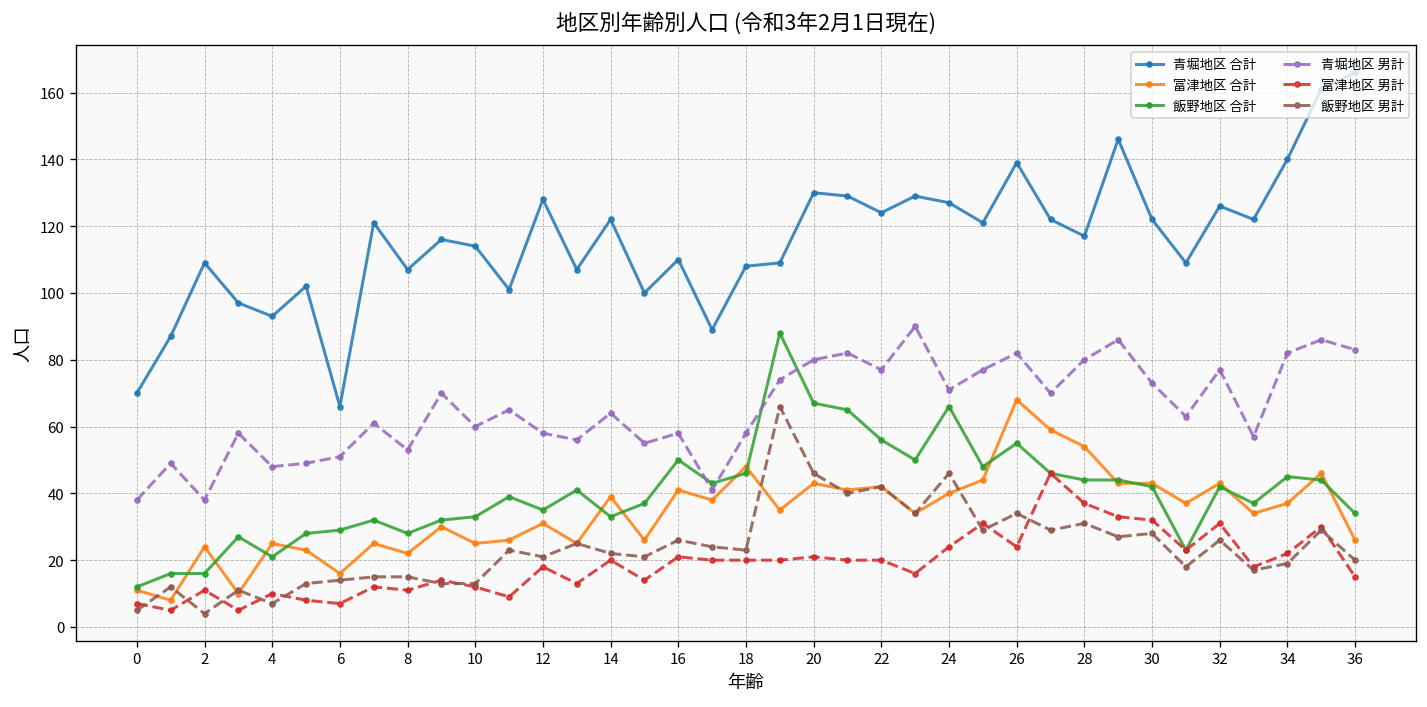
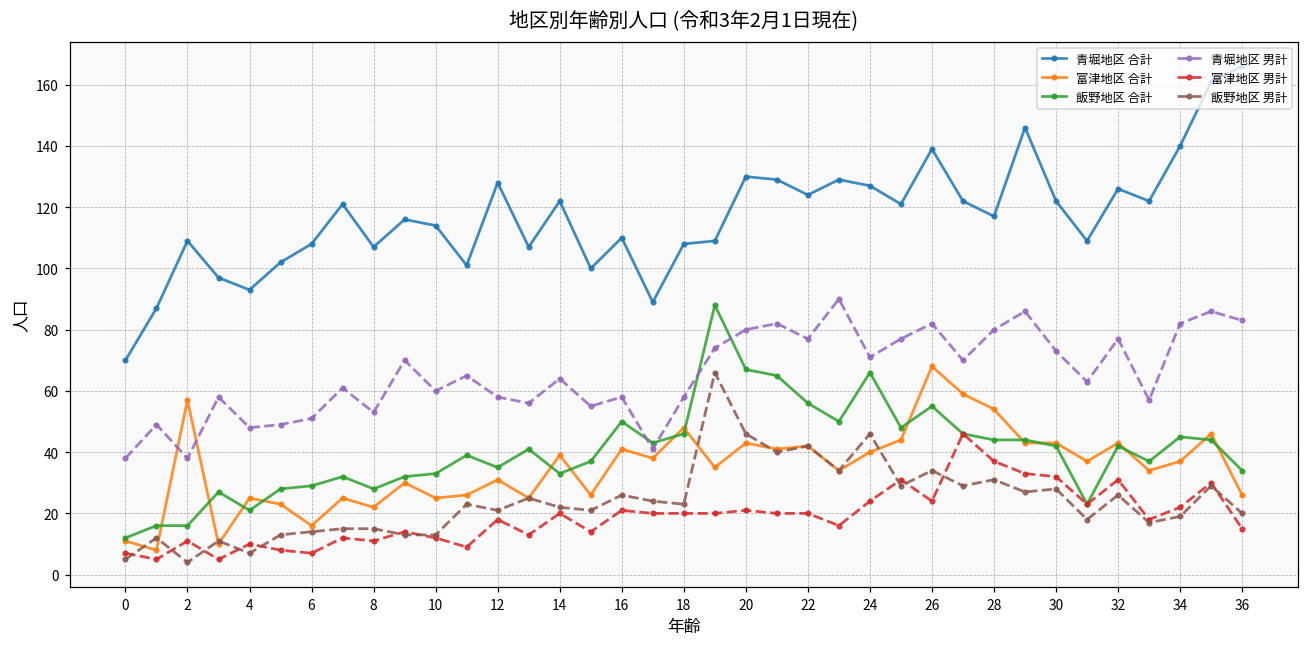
  {
    "青堀地区 合計": {
      "0": 70,
      "2": 109,
      "4": 93,
-     "6": 66,
+     "6": 108,
      "8": 107,
      "10": 114,
      "12": 128,
      "14": 122,
      "16": 110,
      "18": 108,
      "20": 130,
      "22": 124,
      "24": 127,
      "26": 139,
      "28": 117,
      "30": 122,
      "32": 126,
      "34": 140
    },
    "富津地区 合計": {
      "0": 11,
-     "2": 24,
+     "2": 57,
      "4": 25,
      "6": 16,
      "8": 22,
      "10": 25,
      "12": 31,
      "14": 39,
      "16": 41,
      "18": 48,
      "20": 43,
      "24": 40,
      "26": 68,
      "28": 54,
      "30": 43,
      "32": 43,
      "34": 37,
      "36": 26
    },
    "飯野地区 合計": {
      "0": 12,
      "2": 16,
      "4": 21,
      "6": 29,
      "8": 28,
      "10": 33,
      "12": 35,
      "14": 33,
      "16": 50,
      "18": 46,
      "20": 67,
      "22": 56,
      "24": 66,
      "26": 55,
      "28": 44,
      "30": 42,
      "32": 42,
      "34": 45,
      "36": 34
    },
    "青堀地区 男計": {
      "0": 38,
      "2": 38,
      "4": 48,
      "6": 51,
      "8": 53,
      "10": 60,
      "12": 58,
      "14": 64,
      "16": 58,
      "18": 58,
      "20": 80,
      "22": 77,
      "24": 71,
      "26": 82,
      "28": 80,
      "30": 73,
      "32": 77,
      "34": 82,
      "36": 83
    },
    "富津地区 男計": {
      "0": 7,
      "2": 11,
      "4": 10,
      "6": 7,
      "8": 11,
      "10": 12,
      "12": 18,
      "14": 20,
      "16": 21,
      "18": 20,
      "20": 21,
      "22": 20,
      "24": 24,
      "26": 24,
      "28": 37,
      "30": 32,
      "32": 31,
      "34": 22,
      "36": 15
    },
    "飯野地区 男計": {
      "0": 5,
      "2": 4,
      "4": 7,
      "6": 14,
      "8": 15,
      "10": 13,
      "12": 21,
      "14": 22,
      "16": 26,
      "18": 23,
      "20": 46,
      "24": 46,
      "26": 34,
      "28": 31,
      "30": 28,
      "32": 26,
      "34": 19,
      "36": 20
    }
  }
